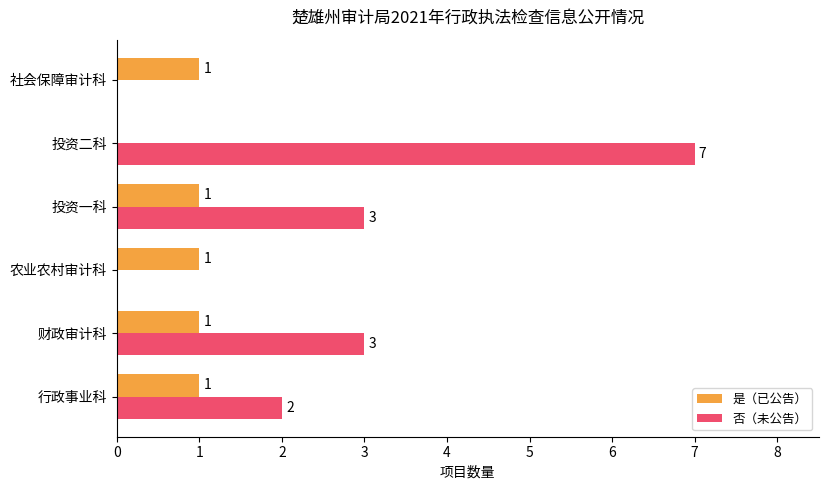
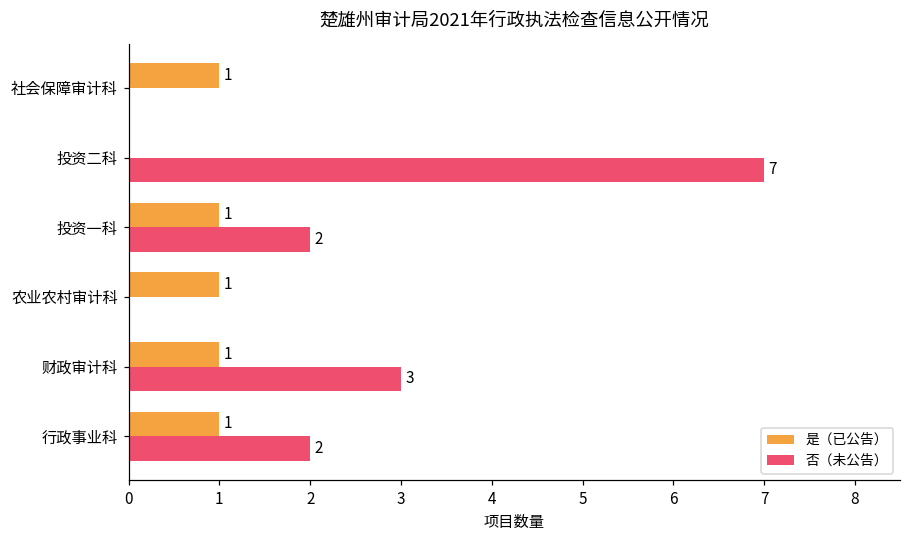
  {
    "是（已公告）": {
      "社会保障审计科": 1,
      "投资一科": 1,
      "农业农村审计科": 1,
      "财政审计科": 1,
      "行政事业科": 1
    },
    "否（未公告）": {
      "投资二科": 7,
-     "投资一科": 3,
+     "投资一科": 2,
      "财政审计科": 3,
      "行政事业科": 2
    }
  }
